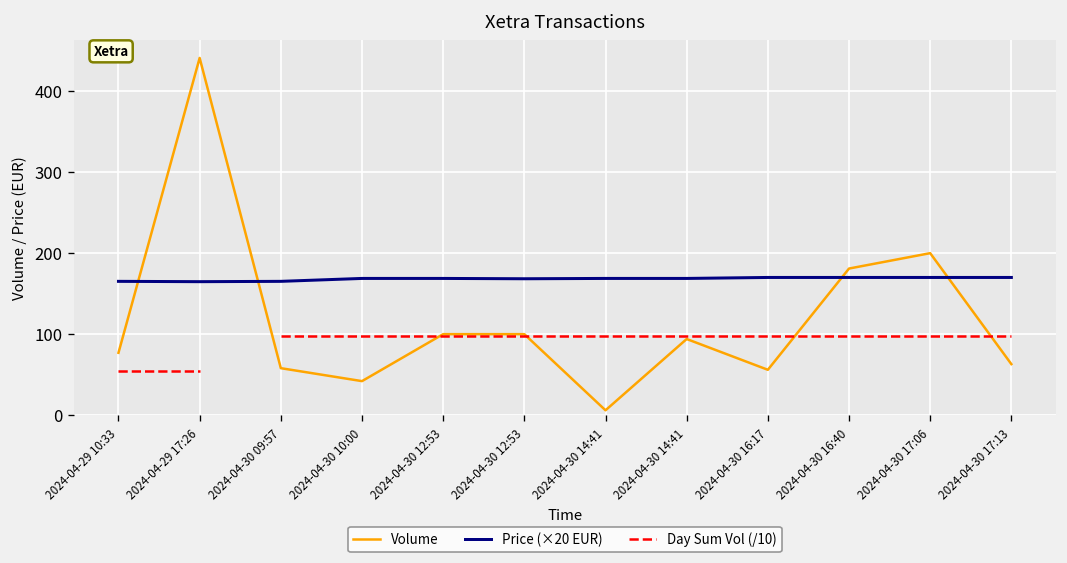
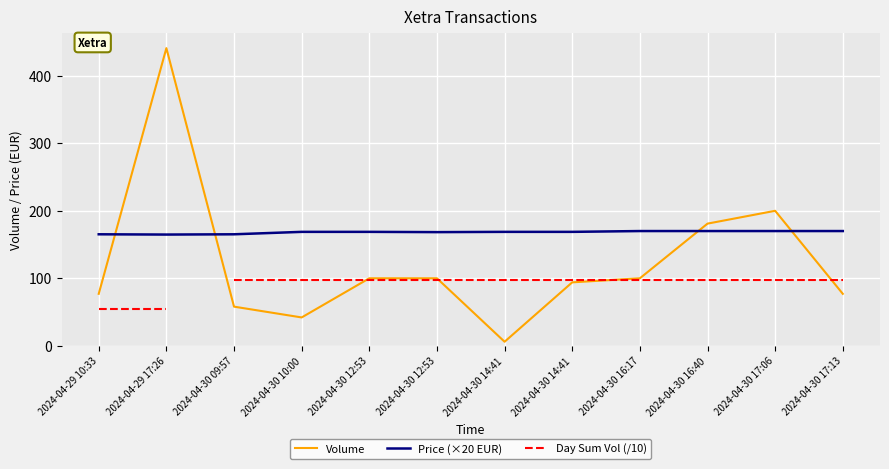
  {
    "Volume": {
      "2024-04-29 10:33": 80,
      "2024-04-29 17:26": 440,
      "2024-04-30 09:57": 60,
      "2024-04-30 10:00": 40,
-     "2024-04-30 16:17": 60,
+     "2024-04-30 16:17": 100,
      "2024-04-30 16:40": 180,
      "2024-04-30 17:06": 200,
-     "2024-04-30 17:13": 60
+     "2024-04-30 17:13": 80
    },
    "Price (×20 EUR)": {
      "2024-04-29 10:33": 170,
      "2024-04-29 17:26": 160,
      "2024-04-30 09:57": 170,
      "2024-04-30 10:00": 170,
      "2024-04-30 16:17": 170,
      "2024-04-30 16:40": 170,
      "2024-04-30 17:06": 170,
      "2024-04-30 17:13": 170
    }
  }
